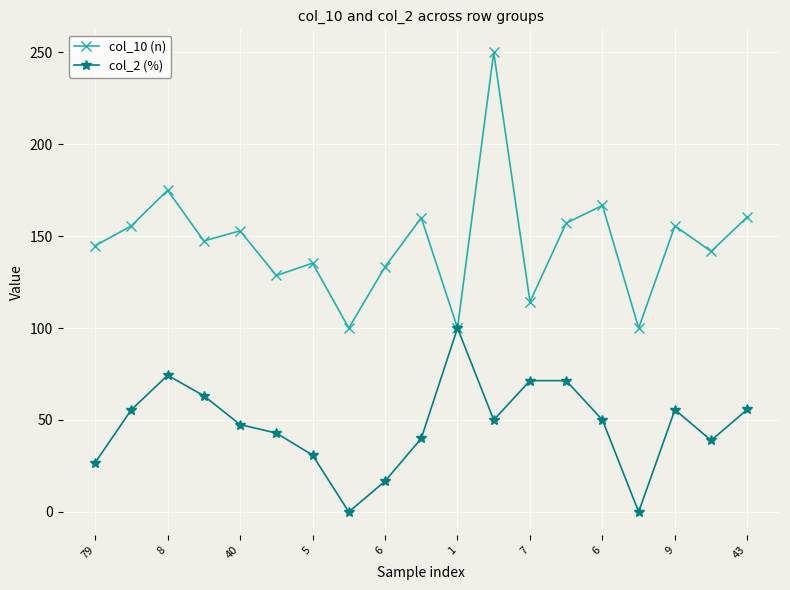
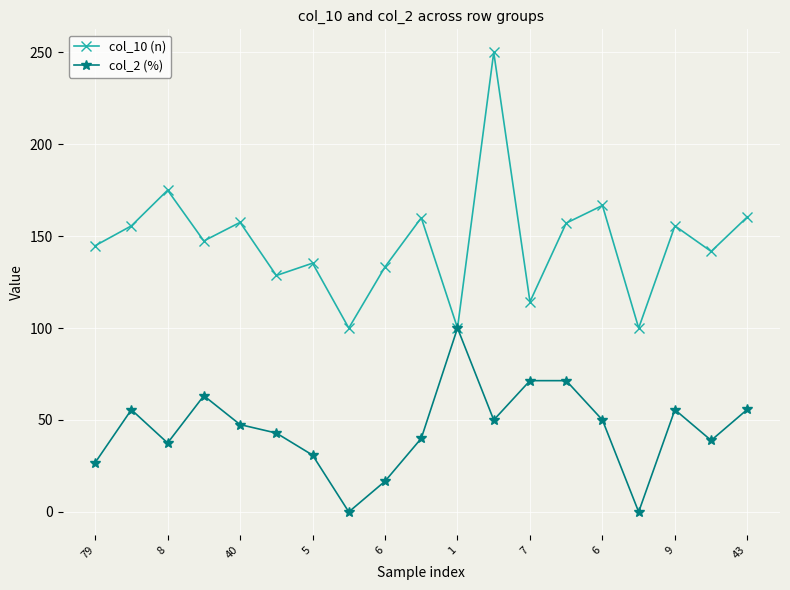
  {
    "col_10 (n)": {
      "79": 145,
      "8": 175,
-     "40": 153,
+     "40": 158,
      "5": 135,
      "9": 156,
      "43": 161
    },
    "col_2 (%)": {
      "79": 27,
-     "8": 74,
+     "8": 38,
      "40": 48,
      "5": 31,
      "9": 56,
      "43": 56
    }
  }
